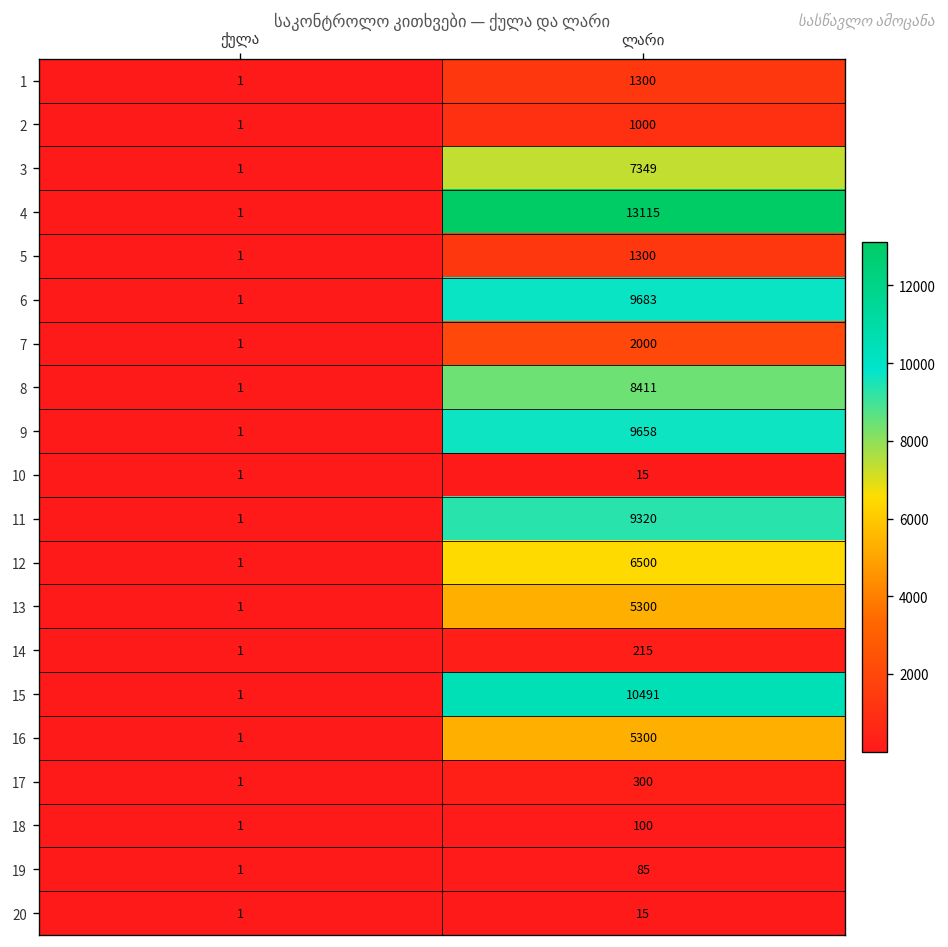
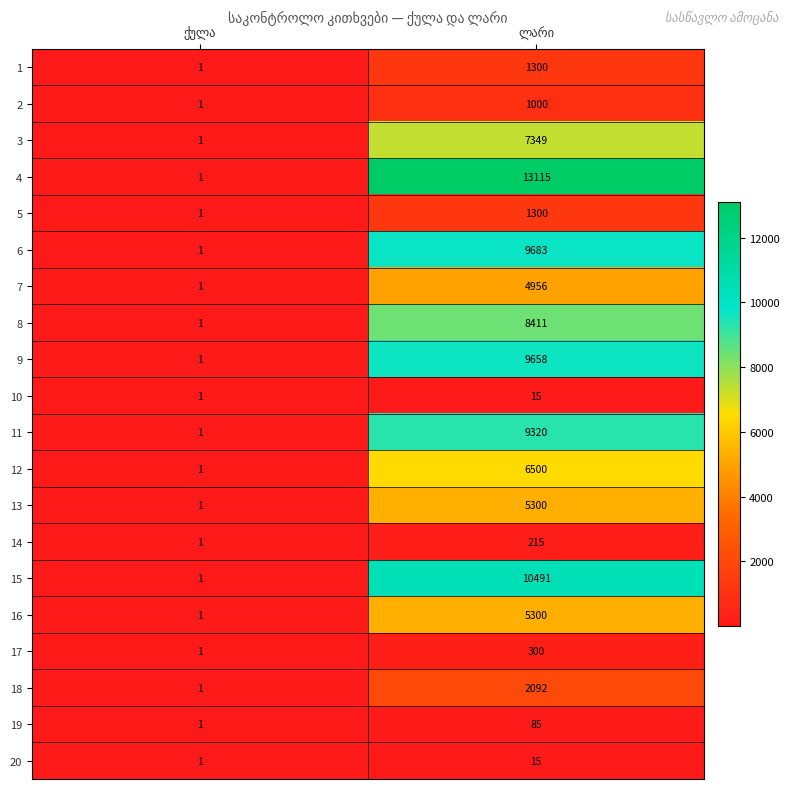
  {
    "1": {
      "ქულა": 1,
      "ლარი": 1300
    },
    "2": {
      "ქულა": 1,
      "ლარი": 1000
    },
    "3": {
      "ქულა": 1,
      "ლარი": 7349
    },
    "4": {
      "ქულა": 1,
      "ლარი": 13115
    },
    "5": {
      "ქულა": 1,
      "ლარი": 1300
    },
    "6": {
      "ქულა": 1,
      "ლარი": 9683
    },
    "7": {
      "ქულა": 1,
-     "ლარი": 2000
+     "ლარი": 4956
    },
    "8": {
      "ქულა": 1,
      "ლარი": 8411
    },
    "9": {
      "ქულა": 1,
      "ლარი": 9658
    },
    "10": {
      "ქულა": 1,
      "ლარი": 15
    },
    "11": {
      "ქულა": 1,
      "ლარი": 9320
    },
    "12": {
      "ქულა": 1,
      "ლარი": 6500
    },
    "13": {
      "ქულა": 1,
      "ლარი": 5300
    },
    "14": {
      "ქულა": 1,
      "ლარი": 215
    },
    "15": {
      "ქულა": 1,
      "ლარი": 10491
    },
    "16": {
      "ქულა": 1,
      "ლარი": 5300
    },
    "17": {
      "ქულა": 1,
      "ლარი": 300
    },
    "18": {
      "ქულა": 1,
-     "ლარი": 100
+     "ლარი": 2092
    },
    "19": {
      "ქულა": 1,
      "ლარი": 85
    },
    "20": {
      "ქულა": 1,
      "ლარი": 15
    }
  }
